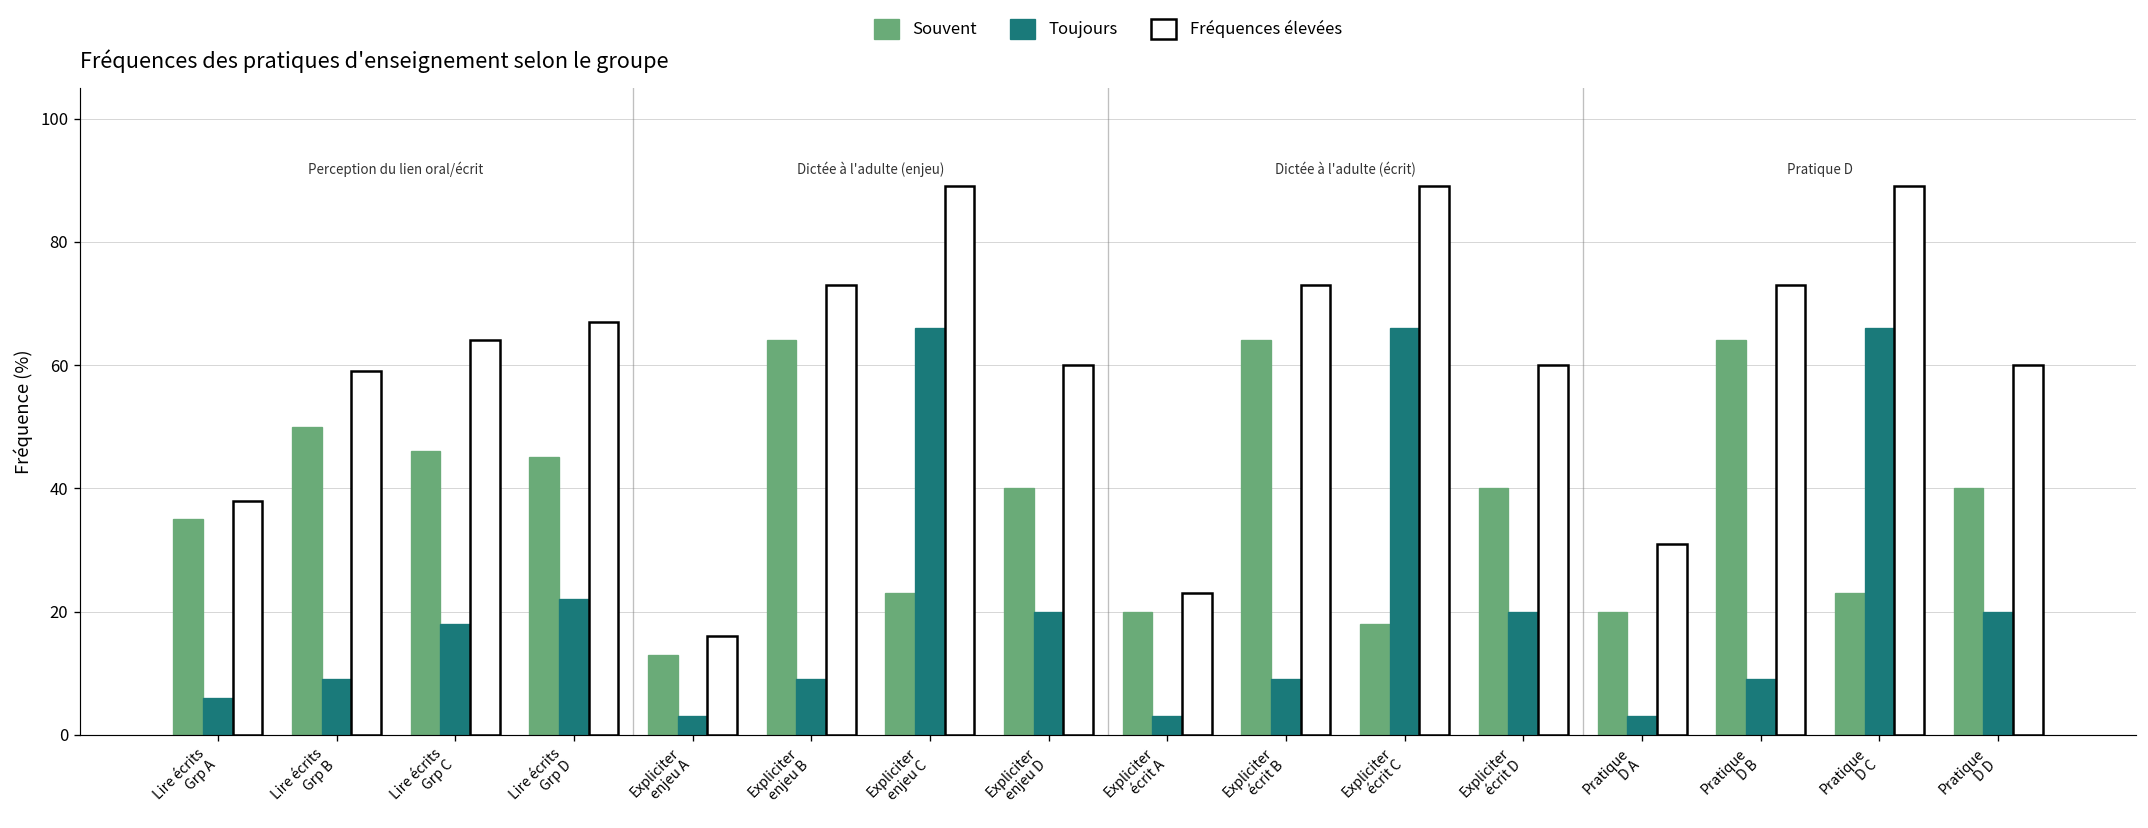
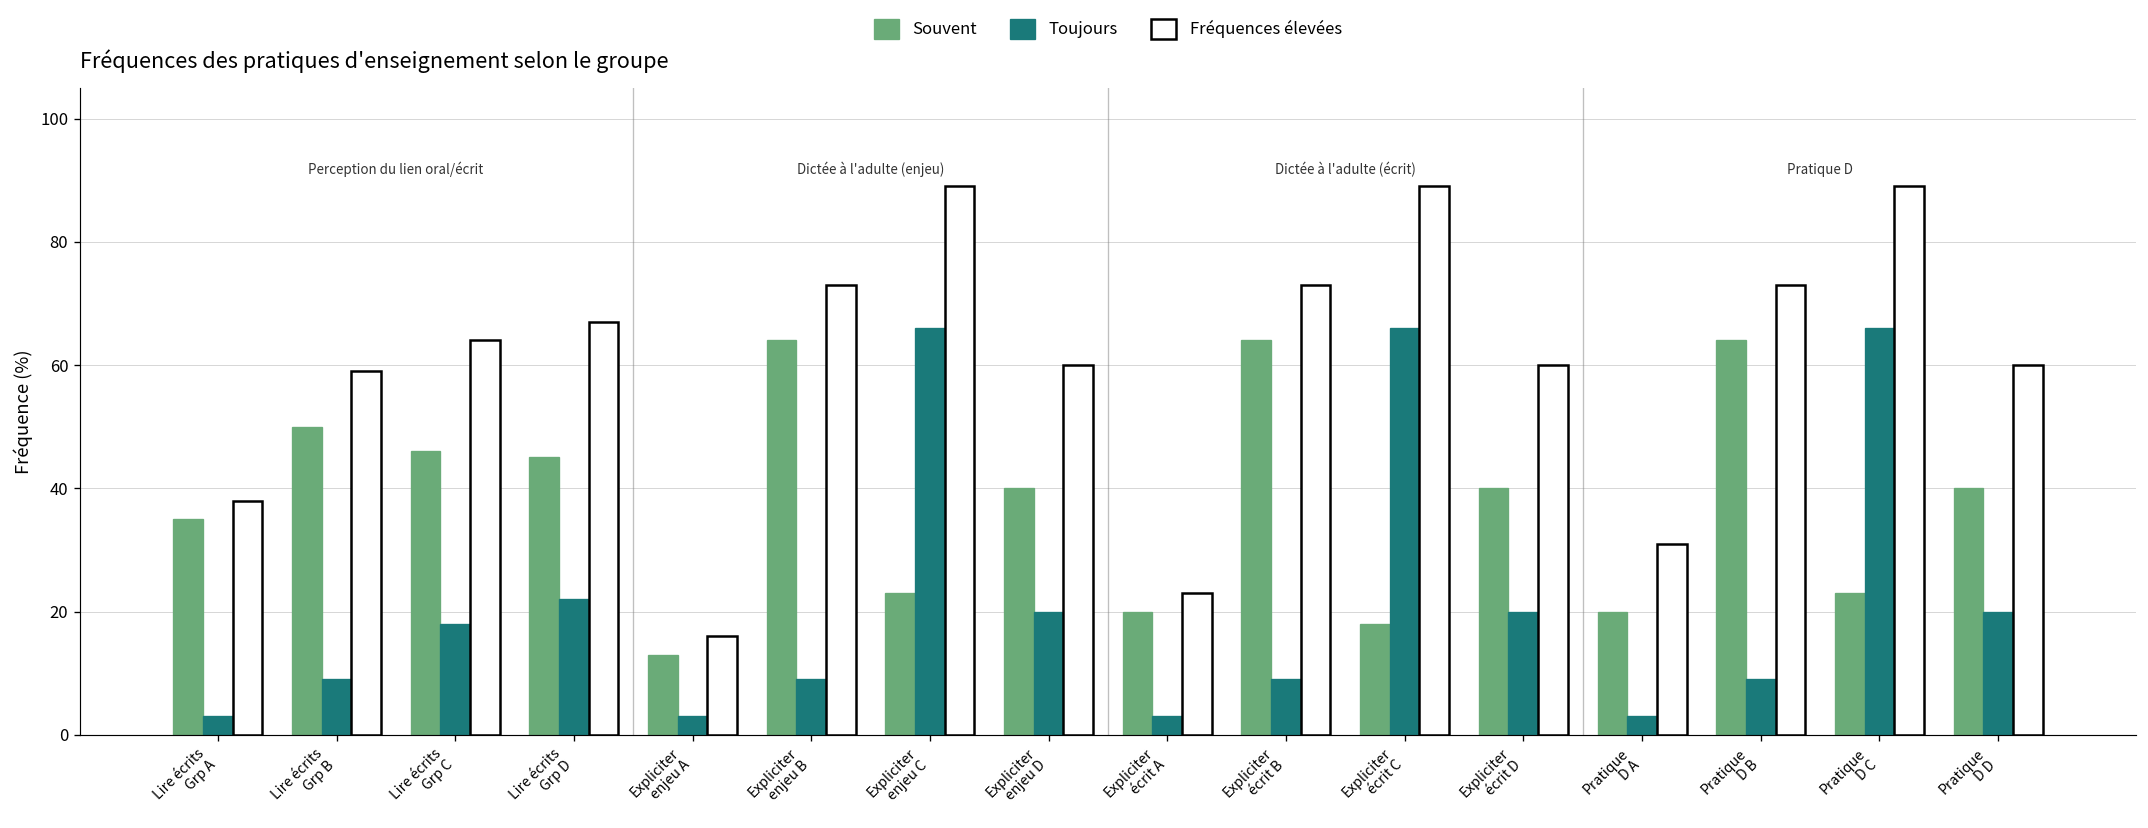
  {
    "Souvent": {
      "Lire écrits Grp A": 35,
      "Lire écrits Grp B": 50,
      "Lire écrits Grp C": 46,
      "Lire écrits Grp D": 45,
      "Expliciter enjeu A": 13,
      "Expliciter enjeu B": 64,
      "Expliciter enjeu C": 23,
      "Expliciter enjeu D": 40,
      "Expliciter écrit A": 20,
      "Expliciter écrit B": 64,
      "Expliciter écrit C": 18,
      "Expliciter écrit D": 40,
      "Pratique D A": 20,
      "Pratique D B": 64,
      "Pratique D C": 23,
      "Pratique D D": 40
    },
    "Toujours": {
-     "Lire écrits Grp A": 6,
+     "Lire écrits Grp A": 3,
      "Lire écrits Grp B": 9,
      "Lire écrits Grp C": 18,
      "Lire écrits Grp D": 22,
      "Expliciter enjeu A": 3,
      "Expliciter enjeu B": 9,
      "Expliciter enjeu C": 66,
      "Expliciter enjeu D": 20,
      "Expliciter écrit A": 3,
      "Expliciter écrit B": 9,
      "Expliciter écrit C": 66,
      "Expliciter écrit D": 20,
      "Pratique D A": 3,
      "Pratique D B": 9,
      "Pratique D C": 66,
      "Pratique D D": 20
    },
    "Fréquences élevées": {
      "Lire écrits Grp A": 38,
      "Lire écrits Grp B": 59,
      "Lire écrits Grp C": 64,
      "Lire écrits Grp D": 67,
      "Expliciter enjeu A": 16,
      "Expliciter enjeu B": 73,
      "Expliciter enjeu C": 89,
      "Expliciter enjeu D": 60,
      "Expliciter écrit A": 23,
      "Expliciter écrit B": 73,
      "Expliciter écrit C": 89,
      "Expliciter écrit D": 60,
      "Pratique D A": 31,
      "Pratique D B": 73,
      "Pratique D C": 89,
      "Pratique D D": 60
    }
  }
